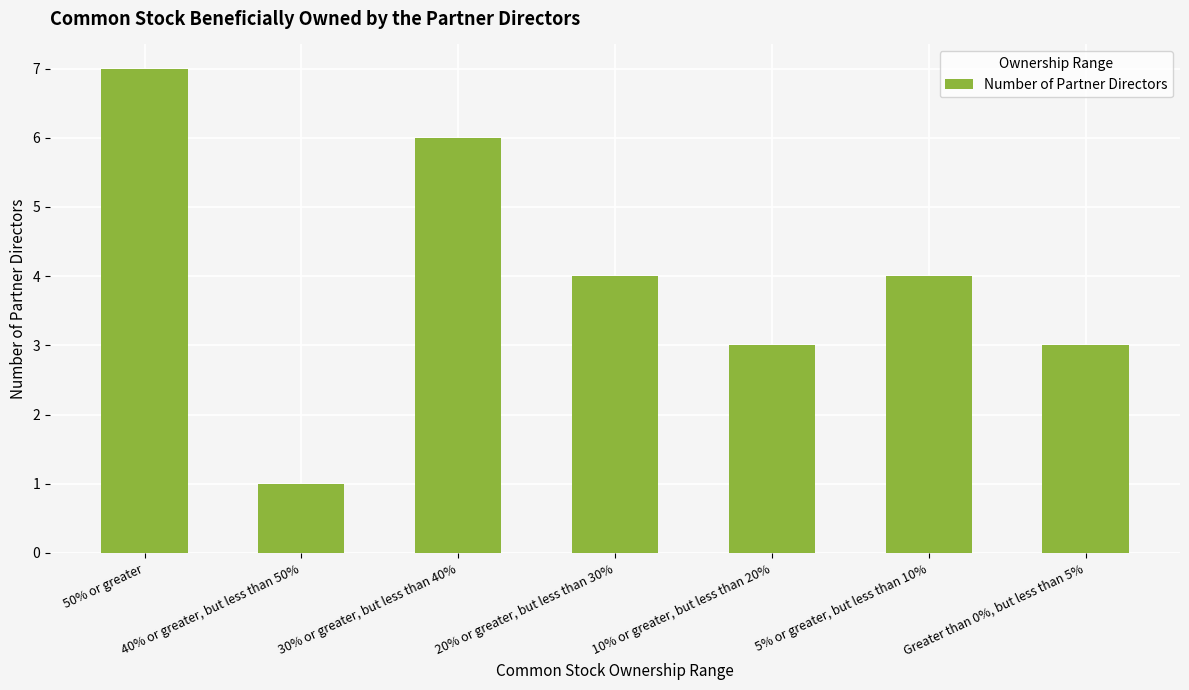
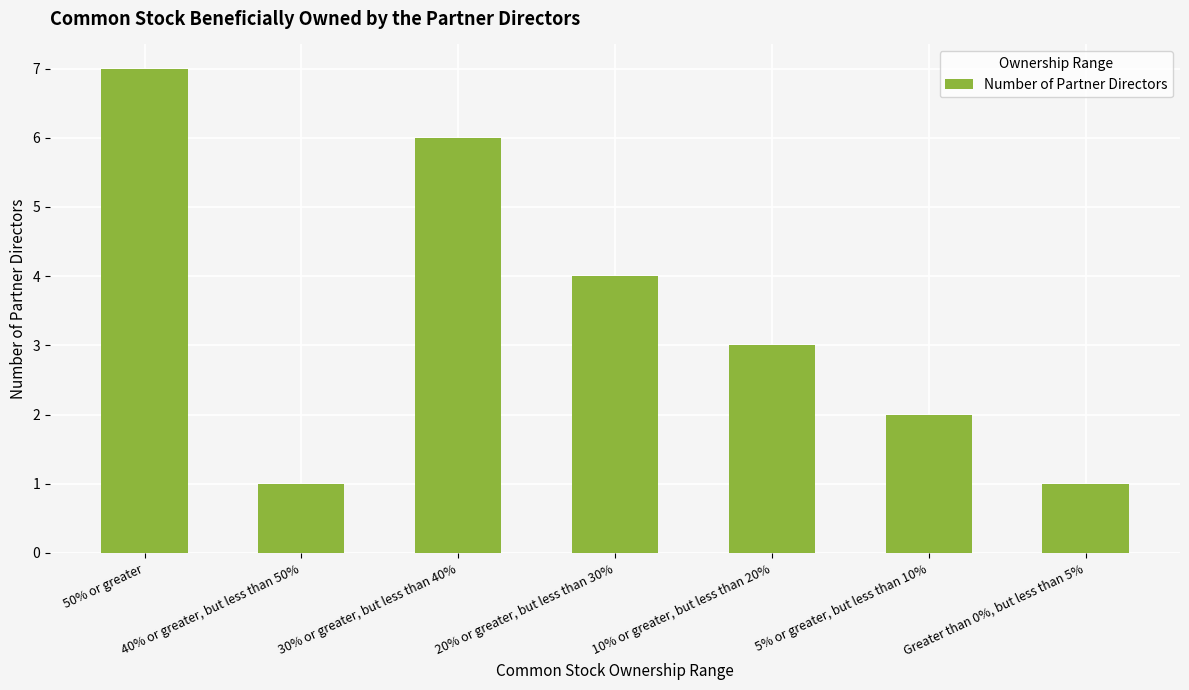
  {
    "50% or greater": 7,
    "40% or greater, but less than 50%": 1,
    "30% or greater, but less than 40%": 6,
    "20% or greater, but less than 30%": 4,
    "10% or greater, but less than 20%": 3,
-   "5% or greater, but less than 10%": 4,
-   "Greater than 0%, but less than 5%": 3
+   "5% or greater, but less than 10%": 2,
+   "Greater than 0%, but less than 5%": 1
  }
